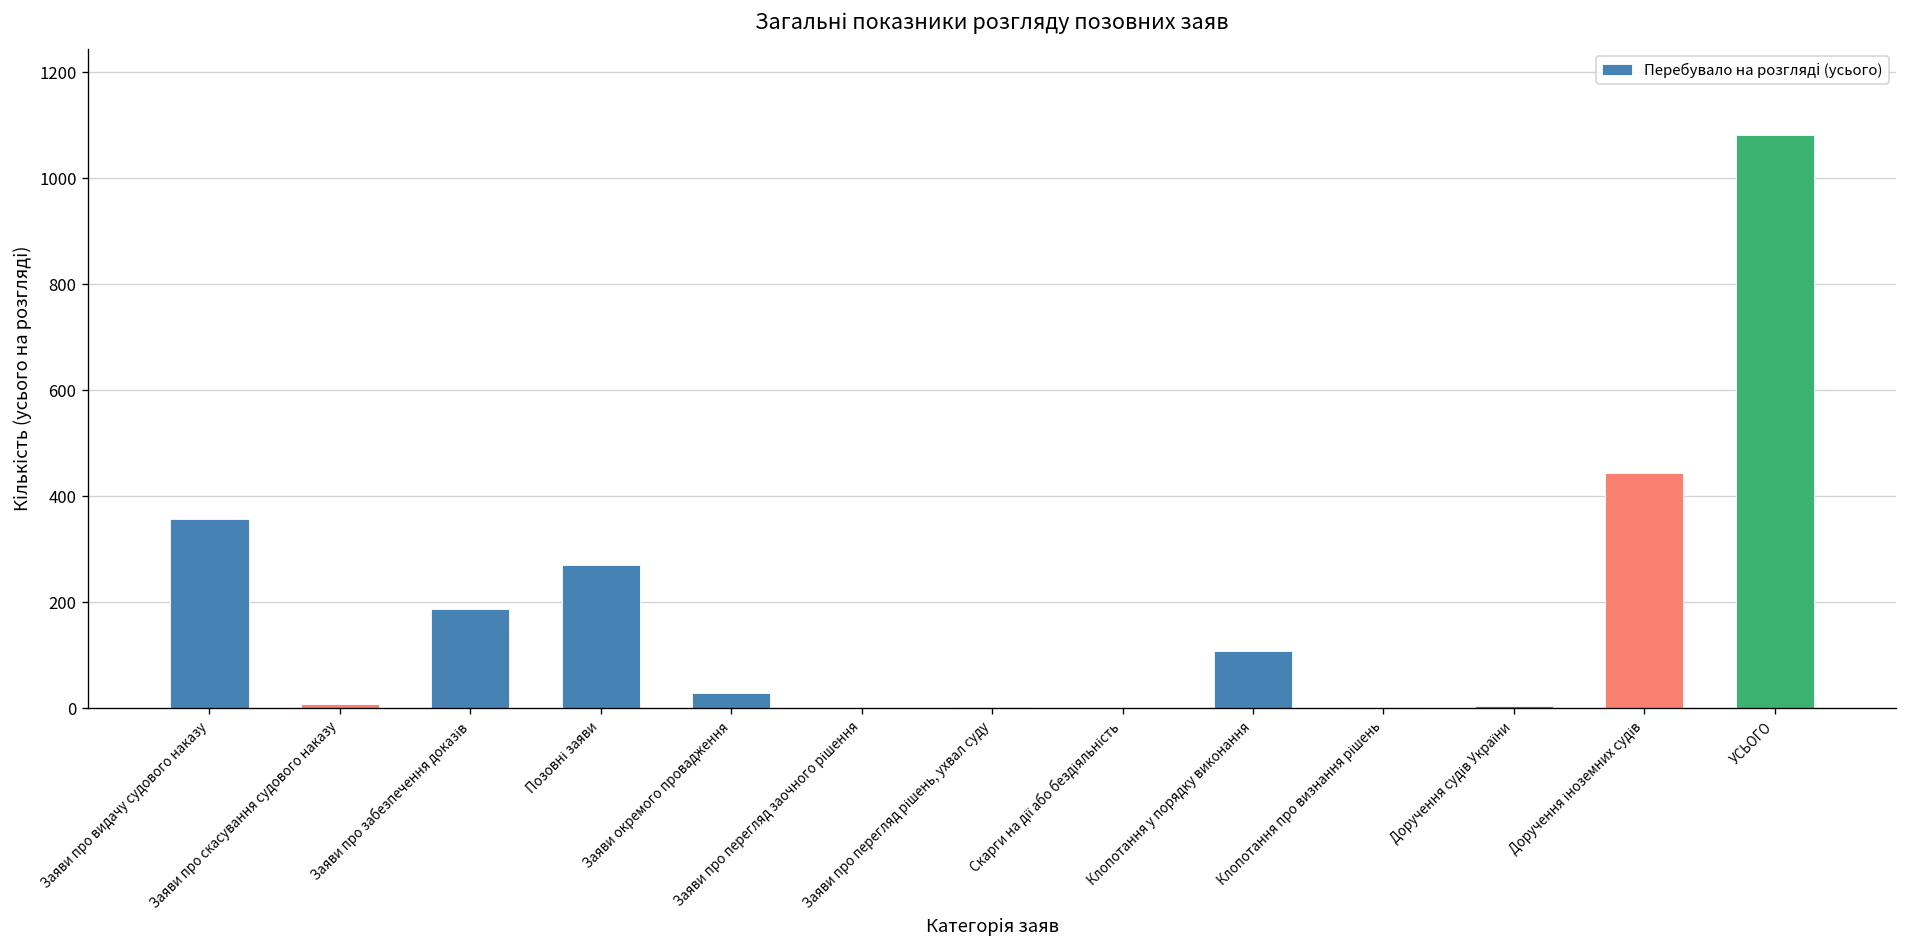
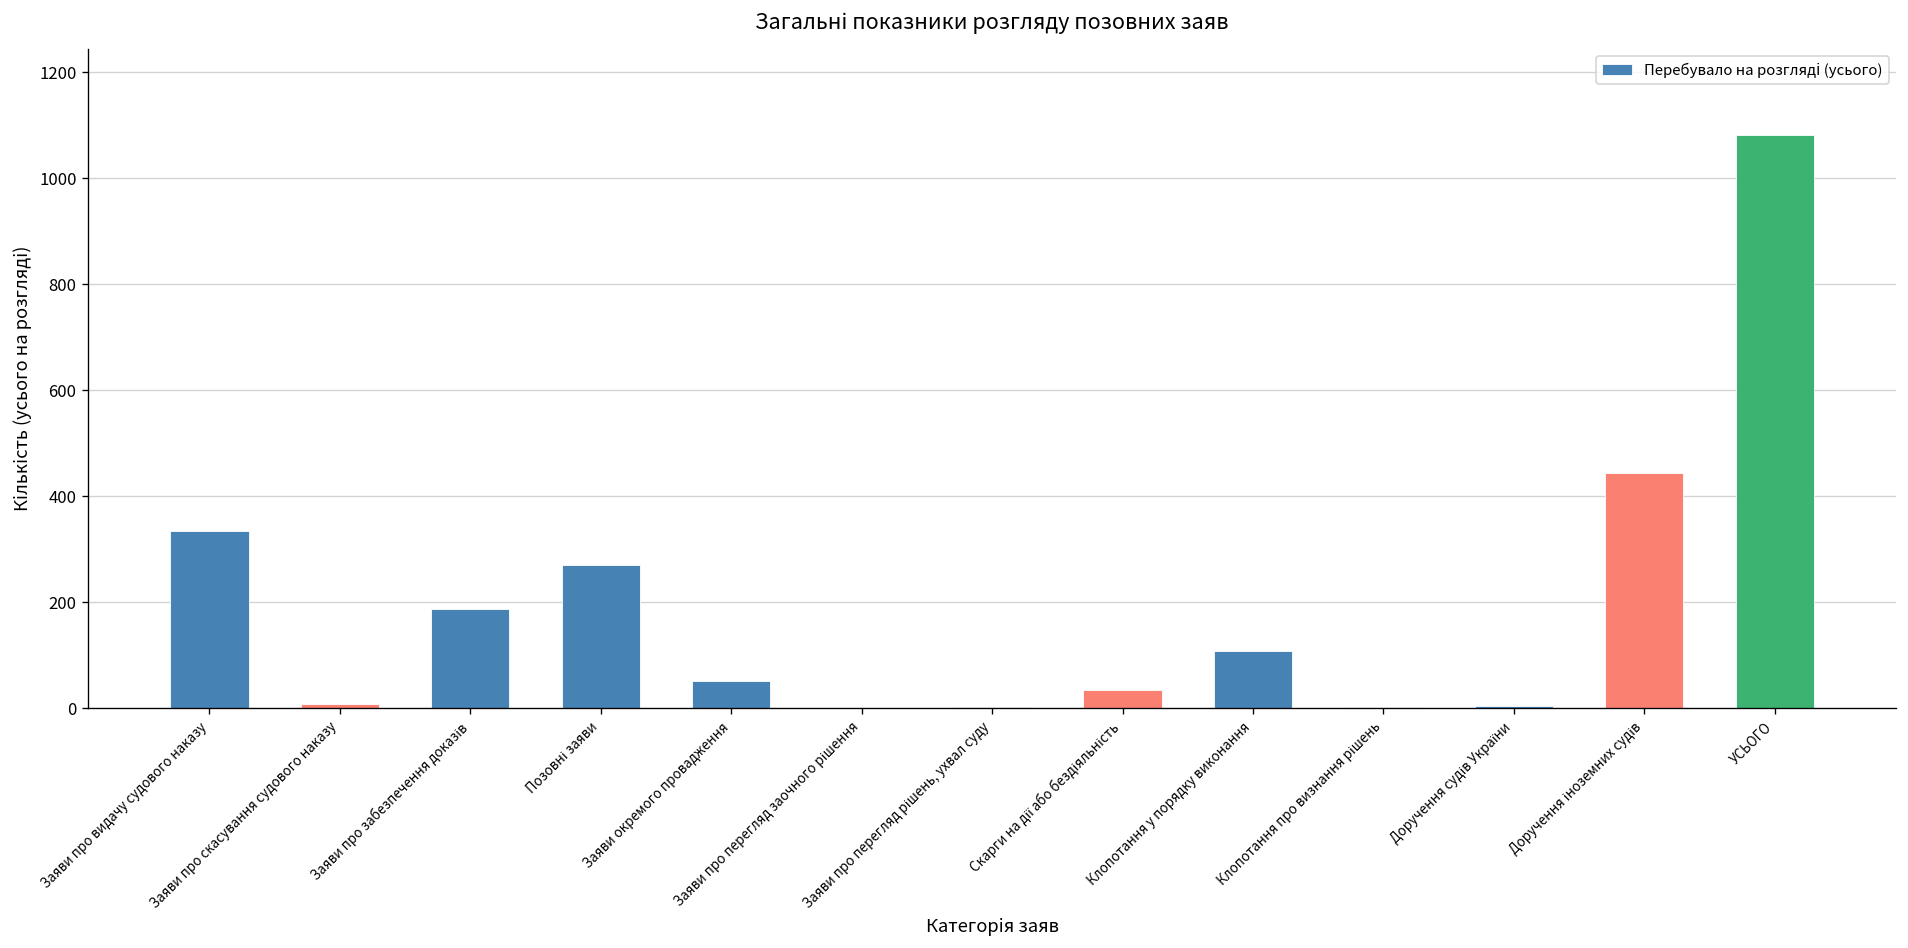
  {
-   "Заяви про видачу судового наказу": 360,
+   "Заяви про видачу судового наказу": 340,
    "Заяви про скасування судового наказу": 10,
    "Заяви про забезпечення доказів": 190,
    "Позовні заяви": 270,
-   "Заяви окремого провадження": 30,
-   "Скарги на дії або бездіяльність": 0,
+   "Заяви окремого провадження": 50,
+   "Скарги на дії або бездіяльність": 40,
    "Клопотання у порядку виконання": 110,
    "Доручення іноземних судів": 450,
    "УСЬОГО": 1080
  }
